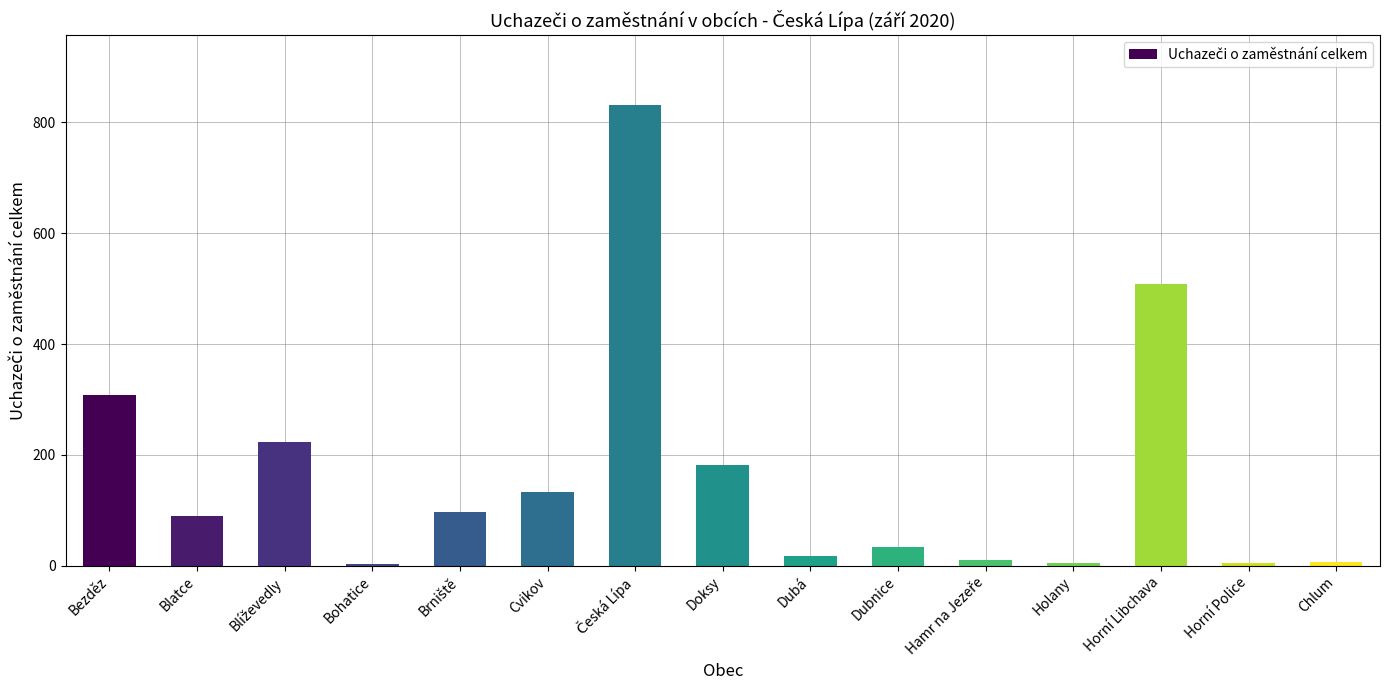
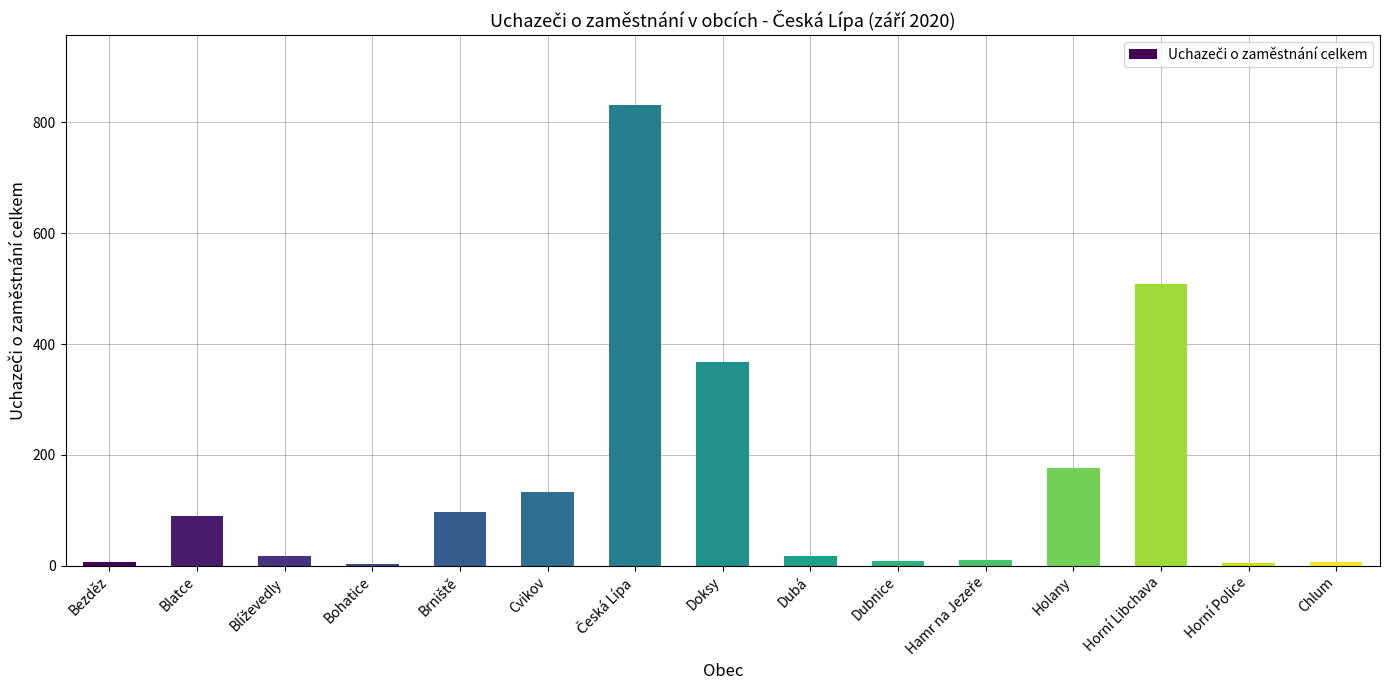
  {
-   "Bezděz": 310,
+   "Bezděz": 10,
    "Blatce": 90,
-   "Blíževedly": 220,
+   "Blíževedly": 20,
    "Brniště": 100,
    "Cvikov": 130,
    "Česká Lípa": 830,
-   "Doksy": 180,
+   "Doksy": 370,
    "Dubá": 20,
-   "Dubnice": 30,
+   "Dubnice": 10,
    "Hamr na Jezeře": 10,
-   "Holany": 10,
+   "Holany": 180,
    "Horní Libchava": 510,
    "Horní Police": 10,
    "Chlum": 10
  }
